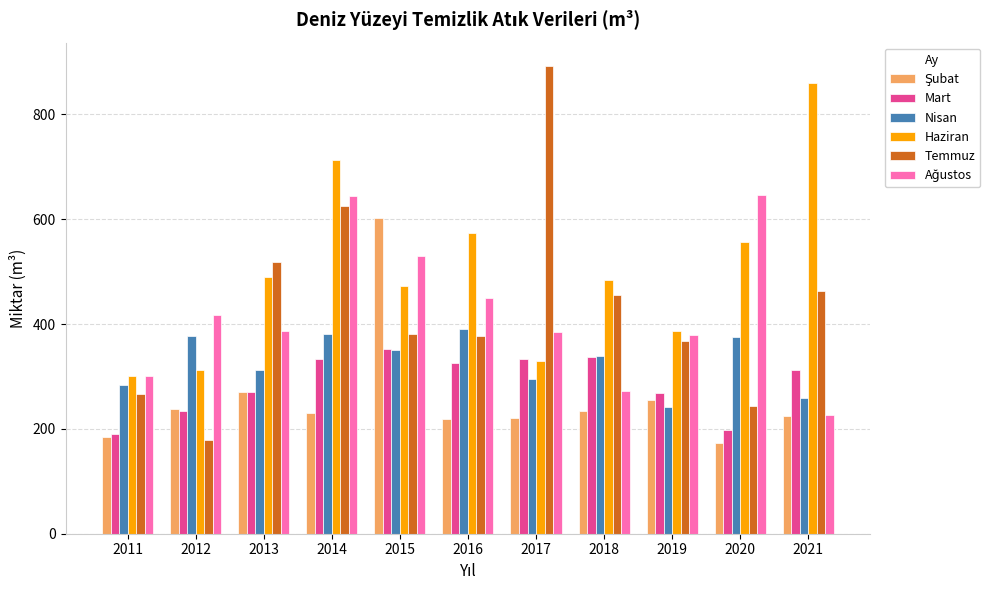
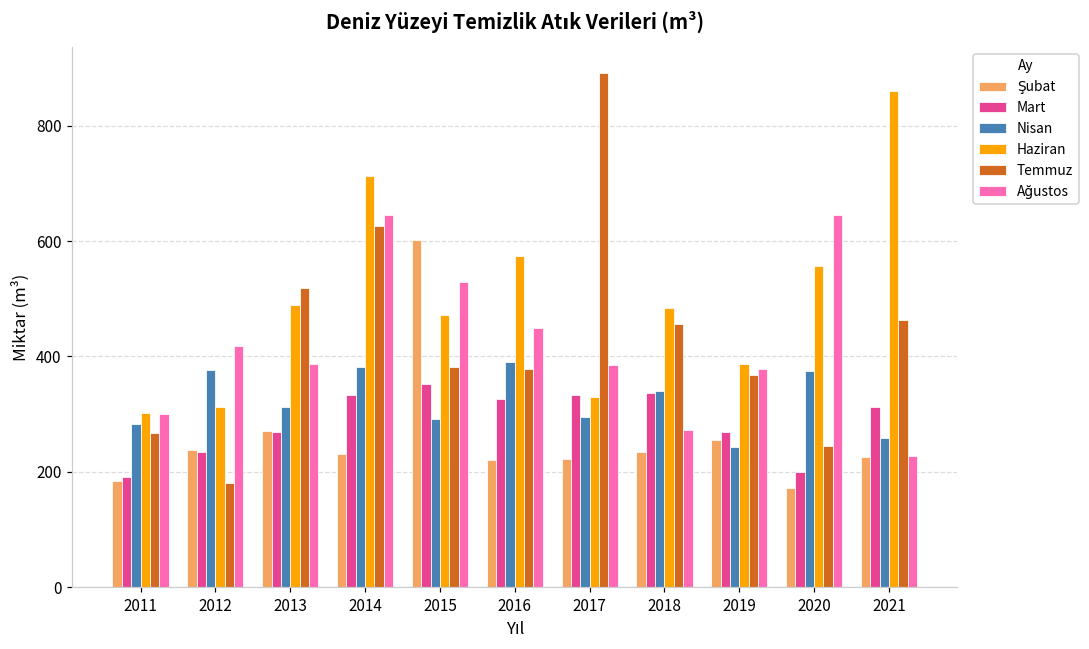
  {
    "Şubat": {
      "2011": 180,
      "2012": 240,
      "2013": 270,
      "2014": 230,
      "2015": 600,
      "2016": 220,
      "2017": 220,
      "2018": 230,
      "2019": 250,
      "2020": 170,
      "2021": 230
    },
    "Nisan": {
      "2011": 280,
      "2012": 380,
      "2013": 310,
      "2014": 380,
-     "2015": 350,
+     "2015": 290,
      "2016": 390,
      "2017": 300,
      "2018": 340,
      "2019": 240,
      "2020": 370,
      "2021": 260
    },
    "Haziran": {
      "2011": 300,
      "2012": 310,
      "2013": 490,
      "2014": 710,
      "2015": 470,
      "2016": 570,
      "2017": 330,
      "2018": 480,
      "2019": 390,
      "2020": 560,
      "2021": 860
    },
    "Temmuz": {
      "2011": 270,
      "2012": 180,
      "2013": 520,
      "2014": 630,
      "2015": 380,
      "2016": 380,
      "2017": 890,
      "2018": 460,
      "2019": 370,
      "2020": 240,
      "2021": 460
    }
  }
